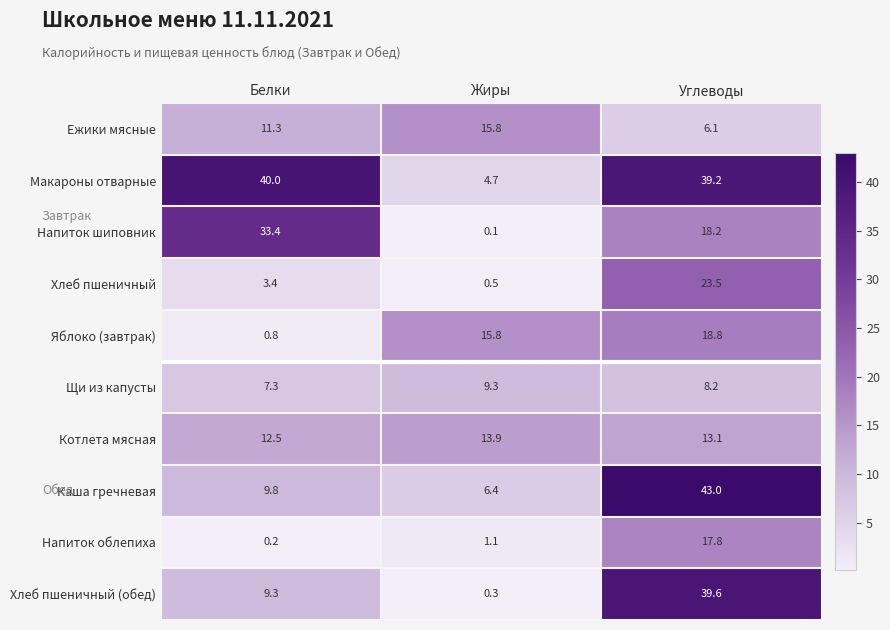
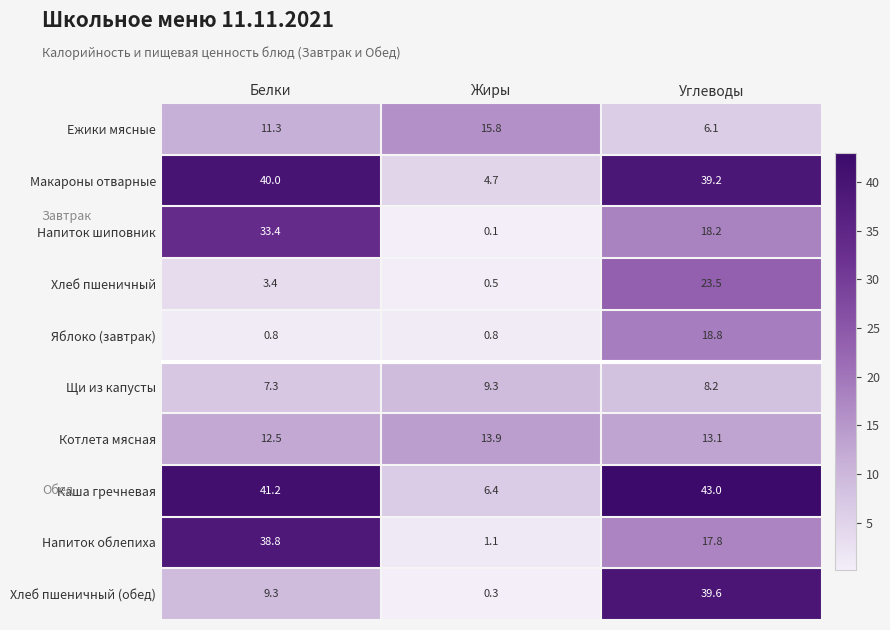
  {
    "Ежики мясные": {
      "Белки": 11.3,
      "Жиры": 15.8,
      "Углеводы": 6.1
    },
    "Макароны отварные": {
      "Белки": 40.0,
      "Жиры": 4.7,
      "Углеводы": 39.2
    },
    "Напиток шиповник": {
      "Белки": 33.4,
      "Жиры": 0.1,
      "Углеводы": 18.2
    },
    "Хлеб пшеничный": {
      "Белки": 3.4,
      "Жиры": 0.5,
      "Углеводы": 23.5
    },
    "Яблоко (завтрак)": {
      "Белки": 0.8,
-     "Жиры": 15.8,
+     "Жиры": 0.8,
      "Углеводы": 18.8
    },
    "Щи из капусты": {
      "Белки": 7.3,
      "Жиры": 9.3,
      "Углеводы": 8.2
    },
    "Котлета мясная": {
      "Белки": 12.5,
      "Жиры": 13.9,
      "Углеводы": 13.1
    },
    "Каша гречневая": {
-     "Белки": 9.8,
+     "Белки": 41.2,
      "Жиры": 6.4,
      "Углеводы": 43.0
    },
    "Напиток облепиха": {
-     "Белки": 0.2,
+     "Белки": 38.8,
      "Жиры": 1.1,
      "Углеводы": 17.8
    },
    "Хлеб пшеничный (обед)": {
      "Белки": 9.3,
      "Жиры": 0.3,
      "Углеводы": 39.6
    }
  }
